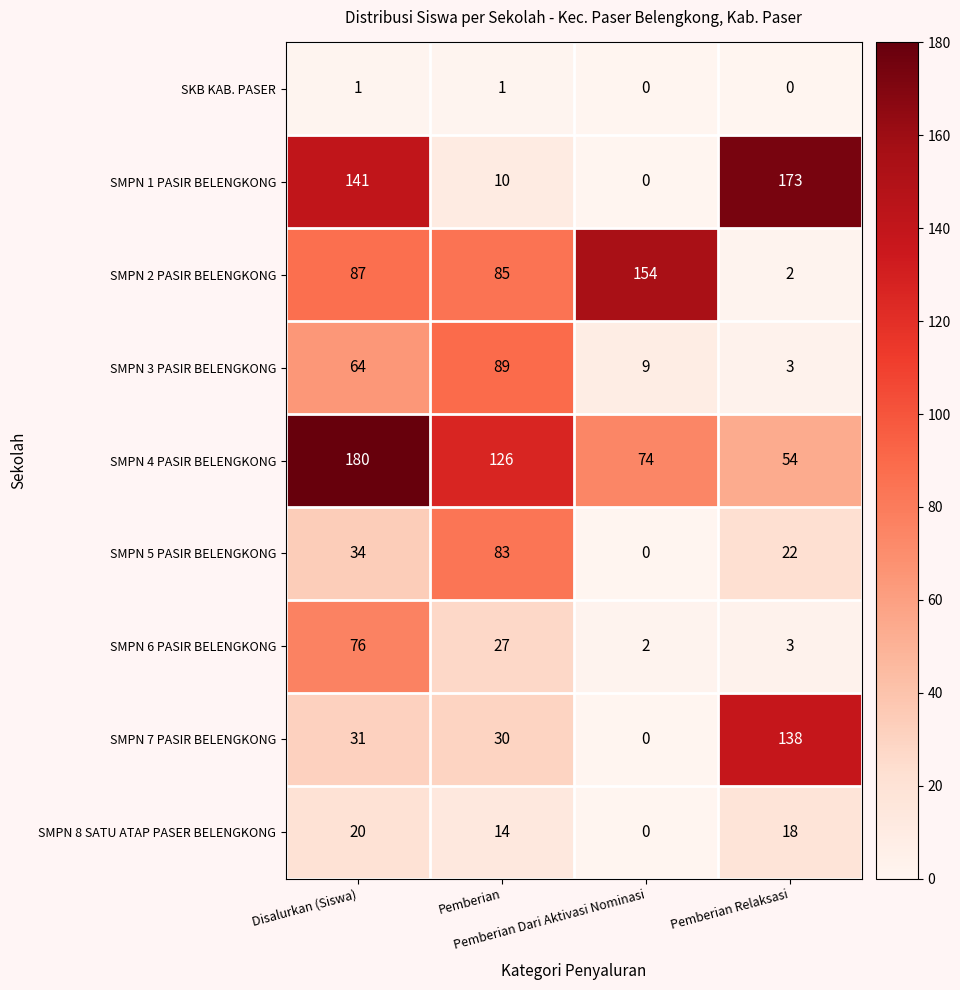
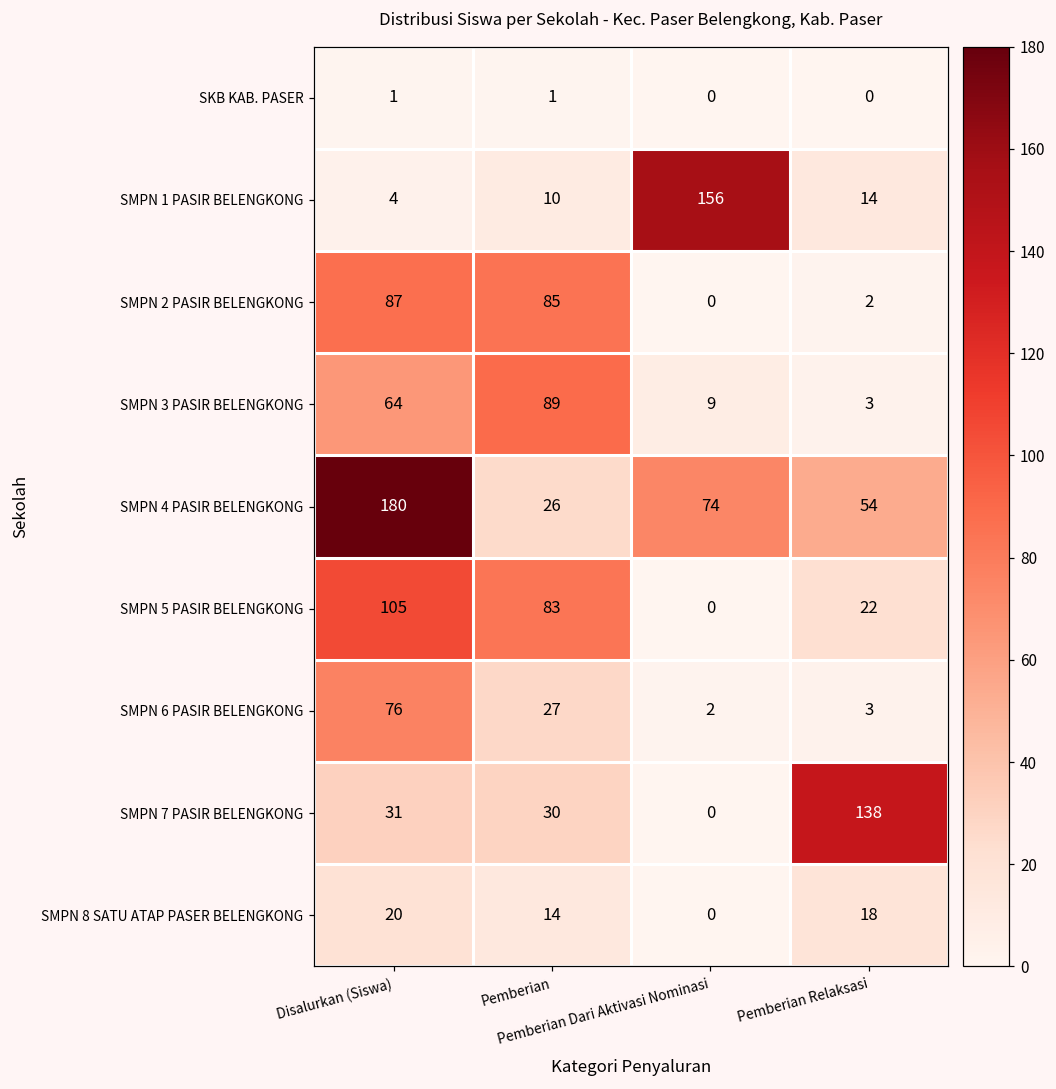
  {
    "SKB KAB. PASER": {
      "Disalurkan (Siswa)": 1,
      "Pemberian": 1,
      "Pemberian Dari Aktivasi Nominasi": 0,
      "Pemberian Relaksasi": 0
    },
    "SMPN 1 PASIR BELENGKONG": {
-     "Disalurkan (Siswa)": 141,
+     "Disalurkan (Siswa)": 4,
      "Pemberian": 10,
-     "Pemberian Dari Aktivasi Nominasi": 0,
-     "Pemberian Relaksasi": 173
+     "Pemberian Dari Aktivasi Nominasi": 156,
+     "Pemberian Relaksasi": 14
    },
    "SMPN 2 PASIR BELENGKONG": {
      "Disalurkan (Siswa)": 87,
      "Pemberian": 85,
-     "Pemberian Dari Aktivasi Nominasi": 154,
+     "Pemberian Dari Aktivasi Nominasi": 0,
      "Pemberian Relaksasi": 2
    },
    "SMPN 3 PASIR BELENGKONG": {
      "Disalurkan (Siswa)": 64,
      "Pemberian": 89,
      "Pemberian Dari Aktivasi Nominasi": 9,
      "Pemberian Relaksasi": 3
    },
    "SMPN 4 PASIR BELENGKONG": {
      "Disalurkan (Siswa)": 180,
-     "Pemberian": 126,
+     "Pemberian": 26,
      "Pemberian Dari Aktivasi Nominasi": 74,
      "Pemberian Relaksasi": 54
    },
    "SMPN 5 PASIR BELENGKONG": {
-     "Disalurkan (Siswa)": 34,
+     "Disalurkan (Siswa)": 105,
      "Pemberian": 83,
      "Pemberian Dari Aktivasi Nominasi": 0,
      "Pemberian Relaksasi": 22
    },
    "SMPN 6 PASIR BELENGKONG": {
      "Disalurkan (Siswa)": 76,
      "Pemberian": 27,
      "Pemberian Dari Aktivasi Nominasi": 2,
      "Pemberian Relaksasi": 3
    },
    "SMPN 7 PASIR BELENGKONG": {
      "Disalurkan (Siswa)": 31,
      "Pemberian": 30,
      "Pemberian Dari Aktivasi Nominasi": 0,
      "Pemberian Relaksasi": 138
    },
    "SMPN 8 SATU ATAP PASER BELENGKONG": {
      "Disalurkan (Siswa)": 20,
      "Pemberian": 14,
      "Pemberian Dari Aktivasi Nominasi": 0,
      "Pemberian Relaksasi": 18
    }
  }
